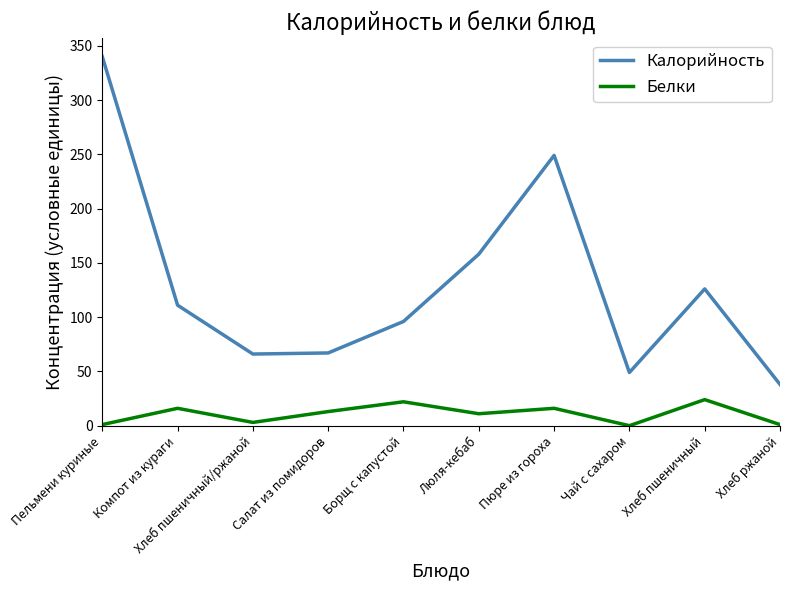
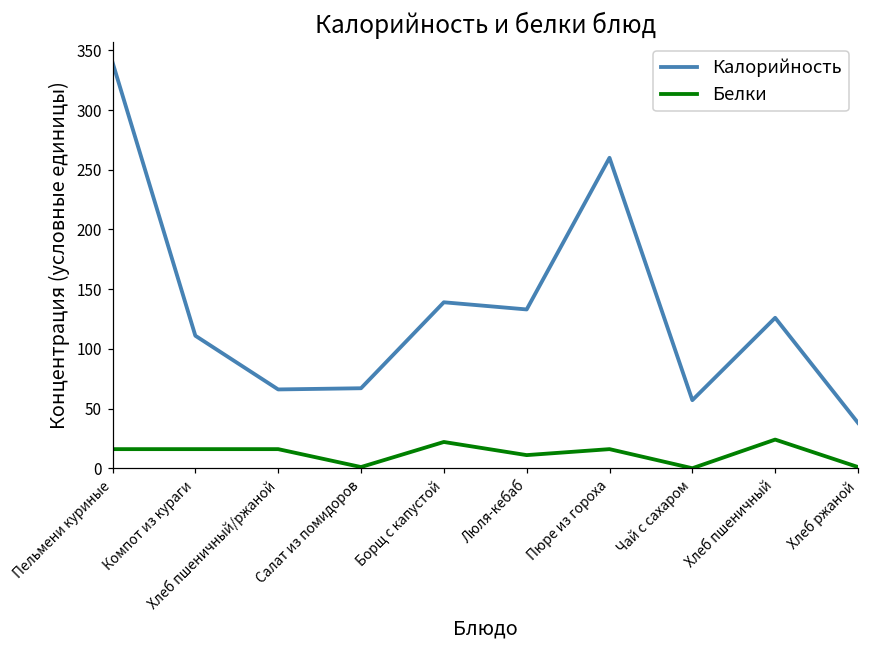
  {
    "Калорийность": {
      "Пельмени куриные": 340,
      "Компот из кураги": 111,
      "Хлеб пшеничный/ржаной": 66,
      "Салат из помидоров": 67,
-     "Борщ с капустой": 96,
-     "Люля-кебаб": 158,
-     "Пюре из гороха": 249,
-     "Чай с сахаром": 49,
+     "Борщ с капустой": 139,
+     "Люля-кебаб": 133,
+     "Пюре из гороха": 260,
+     "Чай с сахаром": 57,
      "Хлеб пшеничный": 126,
      "Хлеб ржаной": 38
    },
    "Белки": {
-     "Пельмени куриные": 1,
+     "Пельмени куриные": 16,
      "Компот из кураги": 16,
-     "Хлеб пшеничный/ржаной": 3,
-     "Салат из помидоров": 13,
+     "Хлеб пшеничный/ржаной": 16,
+     "Салат из помидоров": 1,
      "Борщ с капустой": 22,
      "Люля-кебаб": 11,
      "Пюре из гороха": 16,
      "Чай с сахаром": 0,
      "Хлеб пшеничный": 24,
      "Хлеб ржаной": 1
    }
  }
